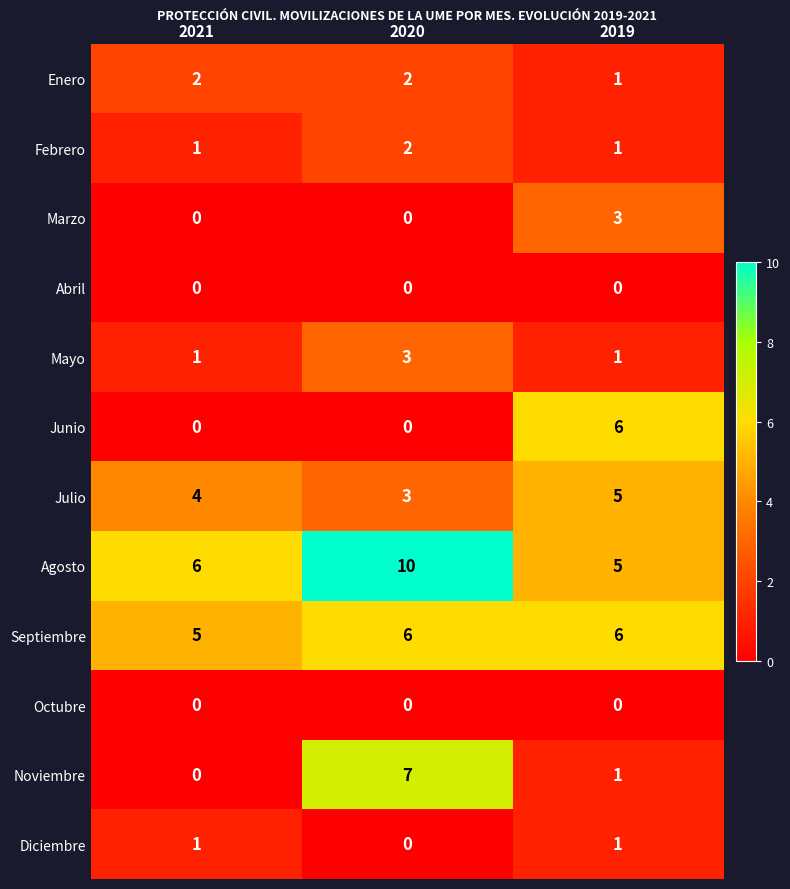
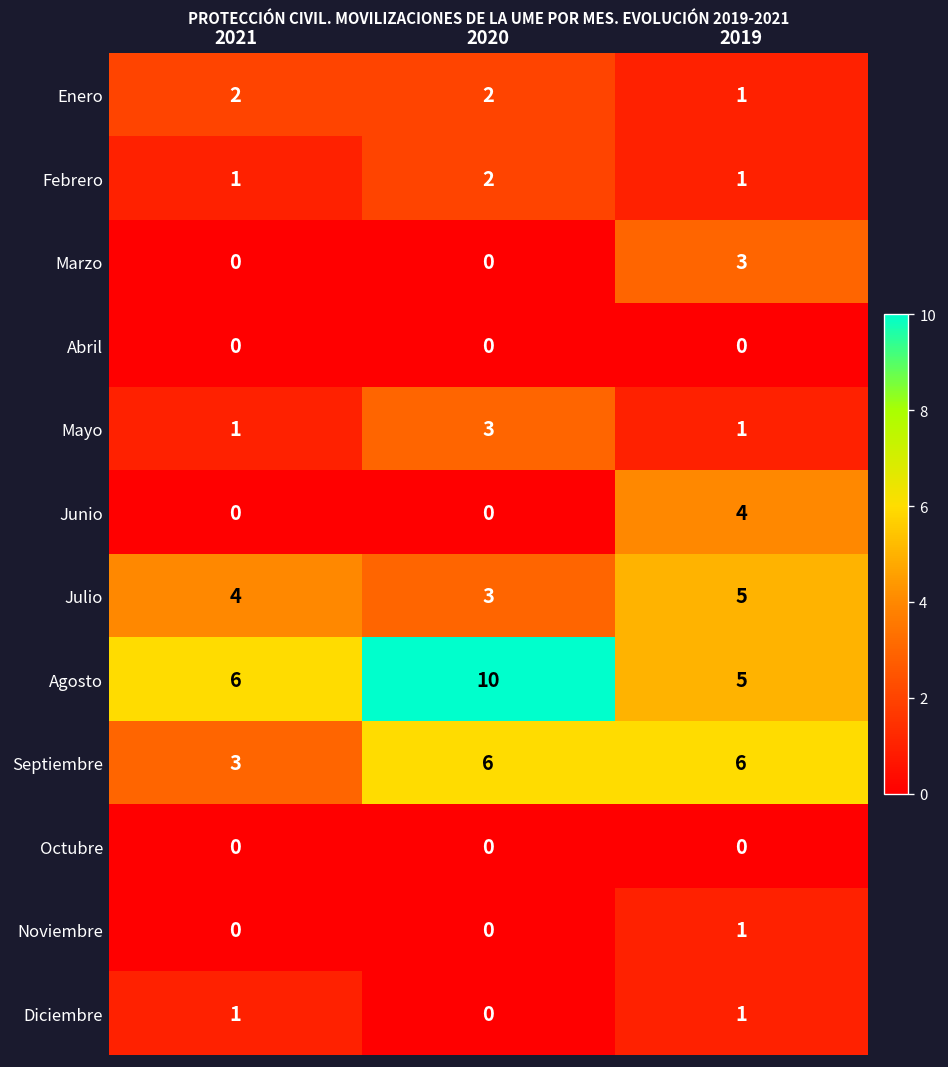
  {
    "Enero": {
      "2021": 2,
      "2020": 2,
      "2019": 1
    },
    "Febrero": {
      "2021": 1,
      "2020": 2,
      "2019": 1
    },
    "Marzo": {
      "2021": 0,
      "2020": 0,
      "2019": 3
    },
    "Abril": {
      "2021": 0,
      "2020": 0,
      "2019": 0
    },
    "Mayo": {
      "2021": 1,
      "2020": 3,
      "2019": 1
    },
    "Junio": {
      "2021": 0,
      "2020": 0,
-     "2019": 6
+     "2019": 4
    },
    "Julio": {
      "2021": 4,
      "2020": 3,
      "2019": 5
    },
    "Agosto": {
      "2021": 6,
      "2020": 10,
      "2019": 5
    },
    "Septiembre": {
-     "2021": 5,
+     "2021": 3,
      "2020": 6,
      "2019": 6
    },
    "Octubre": {
      "2021": 0,
      "2020": 0,
      "2019": 0
    },
    "Noviembre": {
      "2021": 0,
-     "2020": 7,
+     "2020": 0,
      "2019": 1
    },
    "Diciembre": {
      "2021": 1,
      "2020": 0,
      "2019": 1
    }
  }
